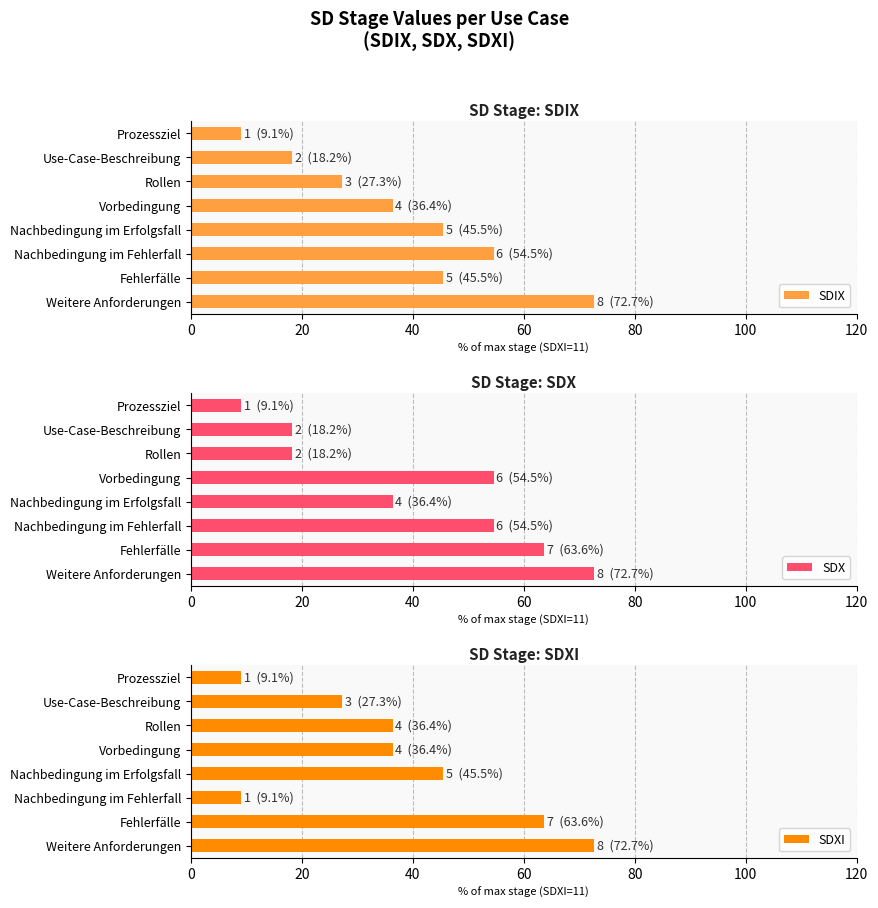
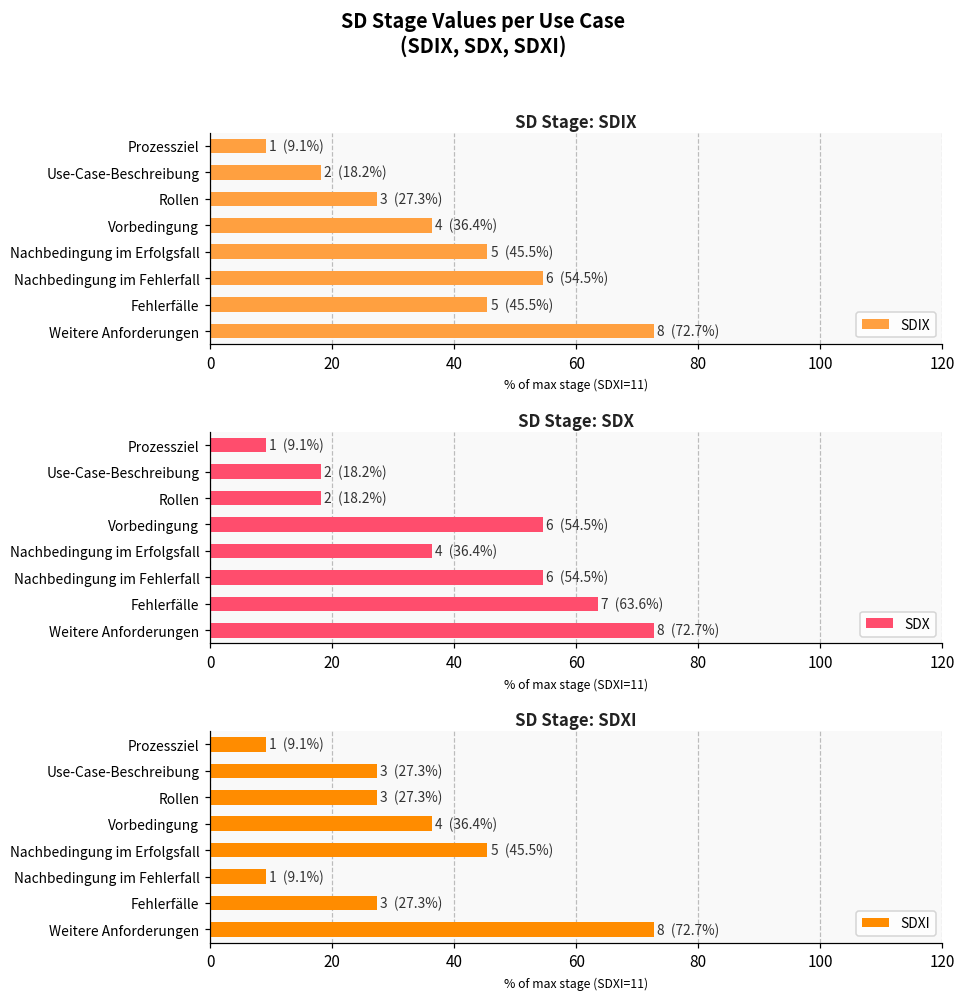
  {
    "SD Stage: SDIX": {
      "Prozessziel": "(9.1%)",
      "Use-Case-Beschreibung": "(18.2%)",
      "Rollen": "(27.3%)",
      "Vorbedingung": "(36.4%)",
      "Nachbedingung im Erfolgsfall": "(45.5%)",
      "Nachbedingung im Fehlerfall": "(54.5%)",
      "Fehlerfälle": "(45.5%)",
      "Weitere Anforderungen": "(72.7%)"
    },
    "SD Stage: SDX": {
      "Prozessziel": "(9.1%)",
      "Use-Case-Beschreibung": "(18.2%)",
      "Rollen": "(18.2%)",
      "Vorbedingung": "(54.5%)",
      "Nachbedingung im Erfolgsfall": "(36.4%)",
      "Nachbedingung im Fehlerfall": "(54.5%)",
      "Fehlerfälle": "(63.6%)",
      "Weitere Anforderungen": "(72.7%)"
    },
    "SD Stage: SDXI": {
      "Prozessziel": "(9.1%)",
      "Use-Case-Beschreibung": "(27.3%)",
-     "Rollen": "4 (36.4%)",
+     "Rollen": "3 (27.3%)",
      "Vorbedingung": "(36.4%)",
      "Nachbedingung im Erfolgsfall": "(45.5%)",
      "Nachbedingung im Fehlerfall": "(9.1%)",
-     "Fehlerfälle": "7 (63.6%)",
+     "Fehlerfälle": "3 (27.3%)",
      "Weitere Anforderungen": "(72.7%)"
    }
  }
